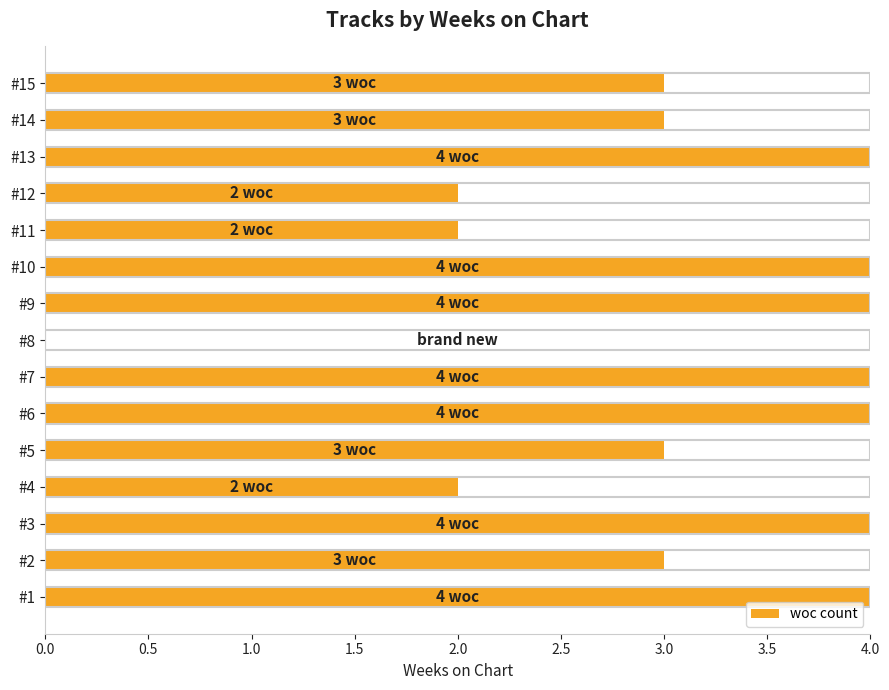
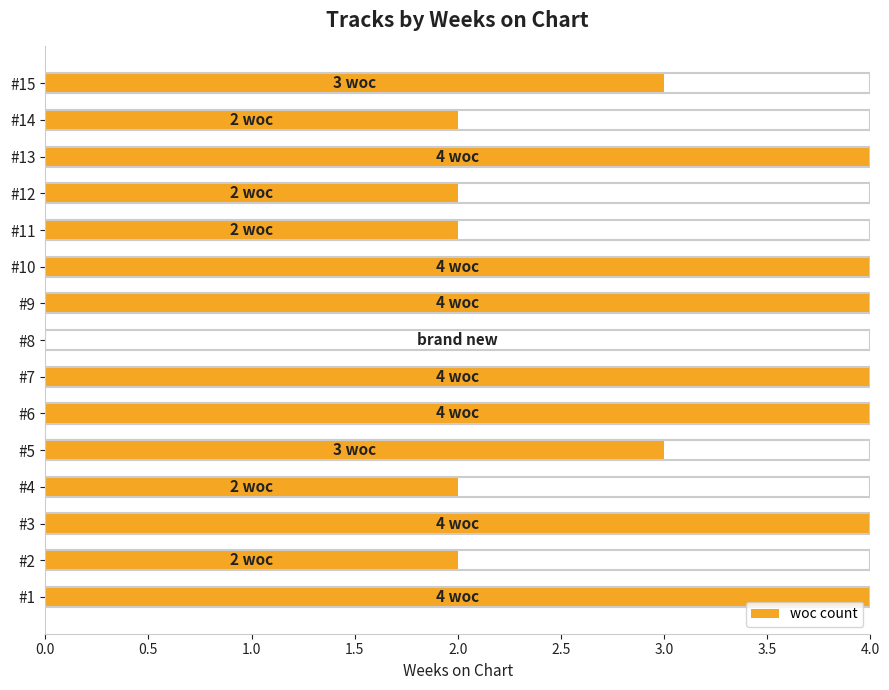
  {
    "#15": 3,
-   "#14": 3,
+   "#14": 2,
    "#13": 4,
    "#12": 2,
    "#11": 2,
    "#10": 4,
    "#9": 4,
    "#7": 4,
    "#6": 4,
    "#5": 3,
    "#4": 2,
    "#3": 4,
-   "#2": 3,
+   "#2": 2,
    "#1": 4
  }
